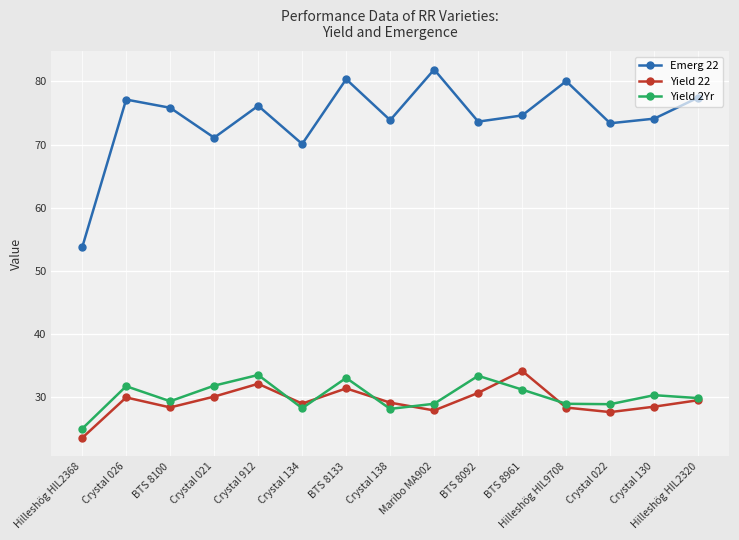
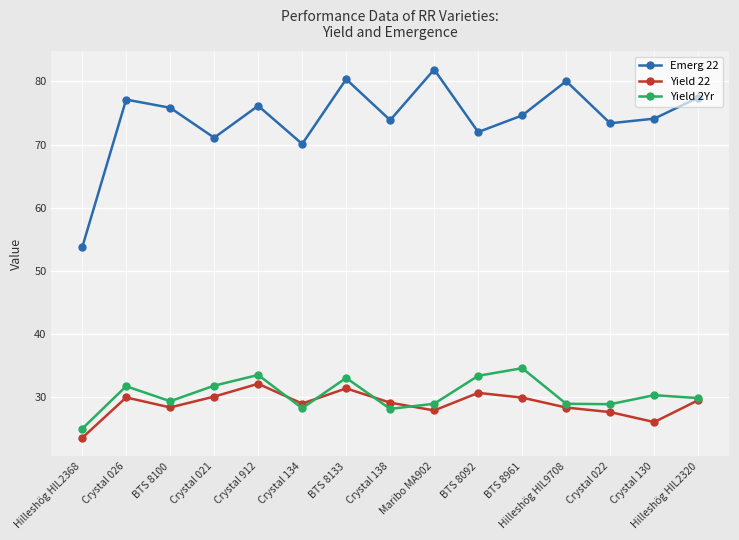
  {
    "Emerg 22": {
      "Hilleshög HIL2368": 54,
      "Crystal 026": 77,
      "BTS 8100": 76,
      "Crystal 021": 71,
      "Crystal 912": 76,
      "Crystal 134": 70,
      "BTS 8133": 80,
      "Crystal 138": 74,
      "Maribo MA902": 82,
-     "BTS 8092": 74,
+     "BTS 8092": 72,
      "BTS 8961": 75,
      "Hilleshög HIL9708": 80,
      "Crystal 022": 73,
      "Crystal 130": 74
    },
    "Yield 22": {
      "Hilleshög HIL2368": 24,
      "Crystal 026": 30,
      "BTS 8100": 28,
      "Crystal 021": 30,
      "Crystal 912": 32,
      "Crystal 134": 29,
      "BTS 8133": 31,
      "Crystal 138": 29,
      "Maribo MA902": 28,
      "BTS 8092": 31,
-     "BTS 8961": 34,
+     "BTS 8961": 30,
      "Hilleshög HIL9708": 28,
      "Crystal 022": 28,
-     "Crystal 130": 29
+     "Crystal 130": 26
    },
    "Yield 2Yr": {
      "Hilleshög HIL2368": 25,
      "Crystal 026": 32,
      "BTS 8100": 29,
      "Crystal 021": 32,
      "Crystal 912": 34,
      "Crystal 134": 28,
      "BTS 8133": 33,
      "Crystal 138": 28,
      "Maribo MA902": 29,
      "BTS 8092": 33,
-     "BTS 8961": 31,
+     "BTS 8961": 35,
      "Hilleshög HIL9708": 29,
      "Crystal 022": 29,
      "Crystal 130": 30
    }
  }
